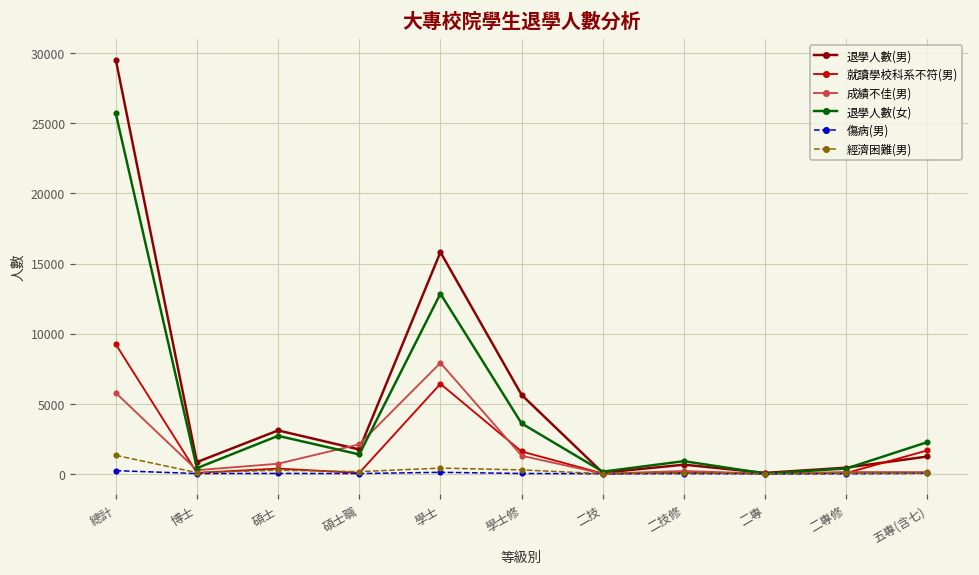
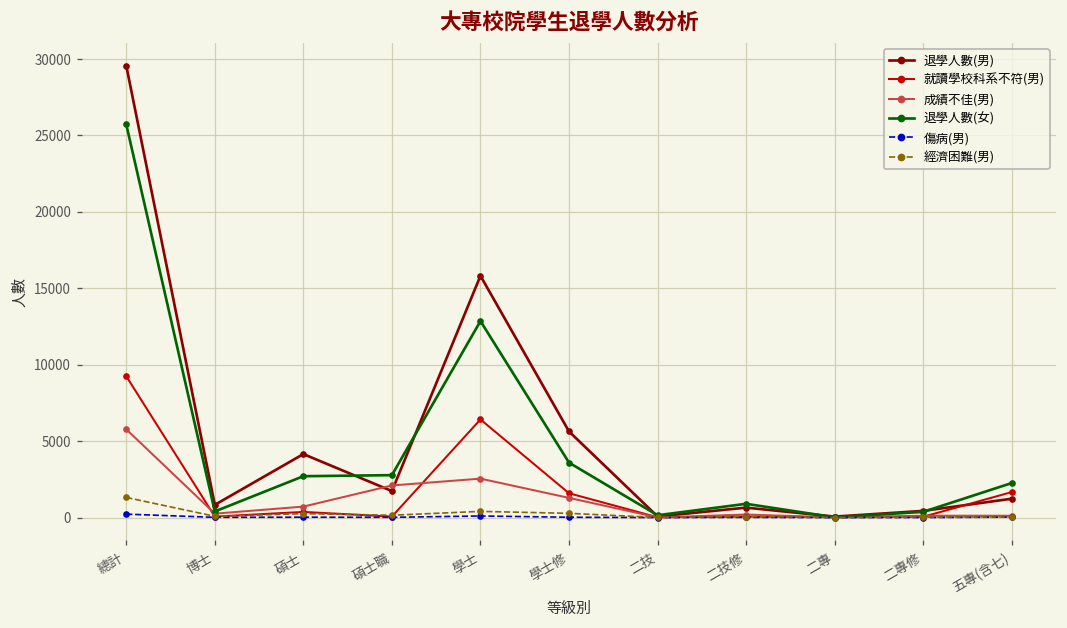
  {
    "退學人數(男)": {
      "總計": 29600,
      "博士": 800,
-     "碩士": 3100,
+     "碩士": 4200,
      "碩士職": 1700,
      "學士": 15800,
      "學士修": 5600,
      "二技修": 600,
      "五專(含七)": 1200
    },
    "就讀學校科系不符(男)": {
      "總計": 9200,
      "學士": 6400,
      "學士修": 1600,
      "五專(含七)": 1700
    },
    "成績不佳(男)": {
      "總計": 5800,
      "碩士": 700,
      "碩士職": 2100,
-     "學士": 7900,
+     "學士": 2500,
      "學士修": 1300
    },
    "退學人數(女)": {
      "總計": 25700,
      "碩士": 2700,
-     "碩士職": 1400,
+     "碩士職": 2800,
      "學士": 12900,
      "學士修": 3600,
      "二技修": 900,
      "五專(含七)": 2300
    },
    "傷病(男)": {
      "總計": 200,
      "碩士": 0,
      "學士": 100,
      "學士修": 0
    },
    "經濟困難(男)": {
      "總計": 1300,
      "學士": 400,
      "學士修": 300
    }
  }
